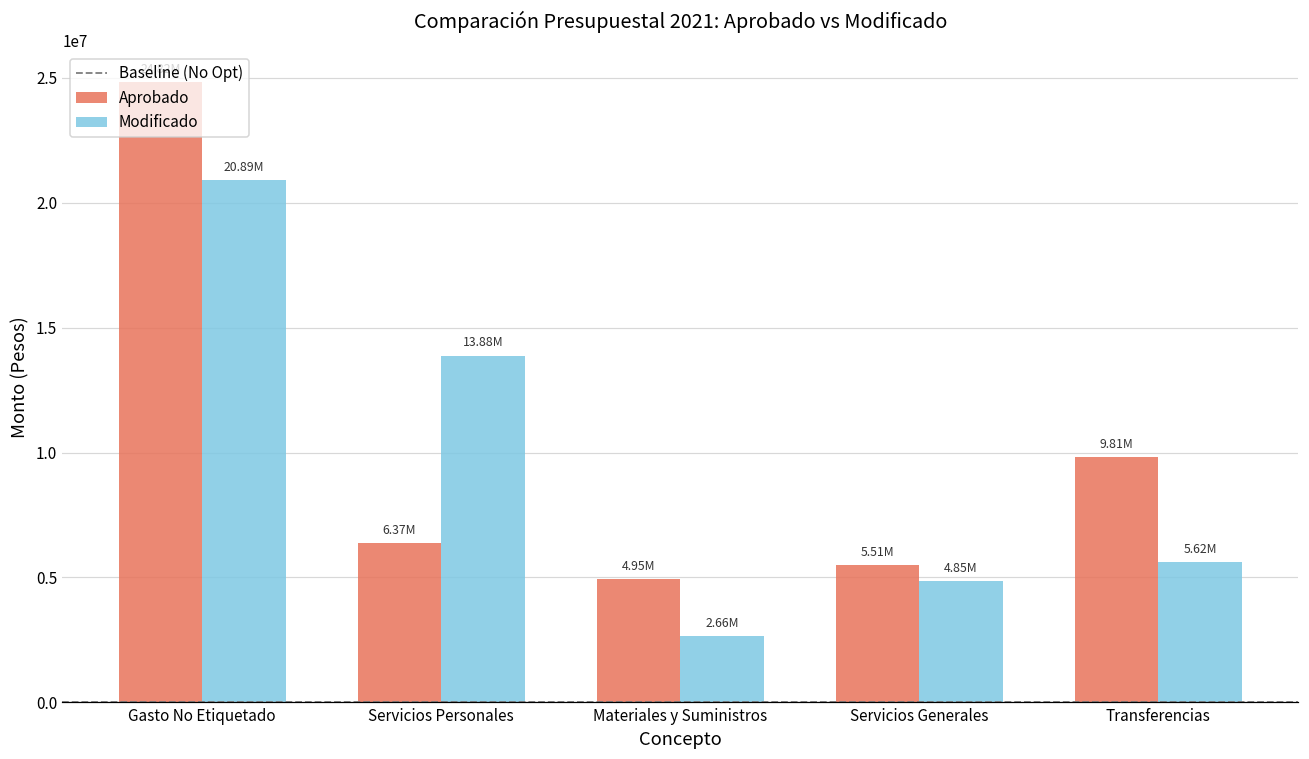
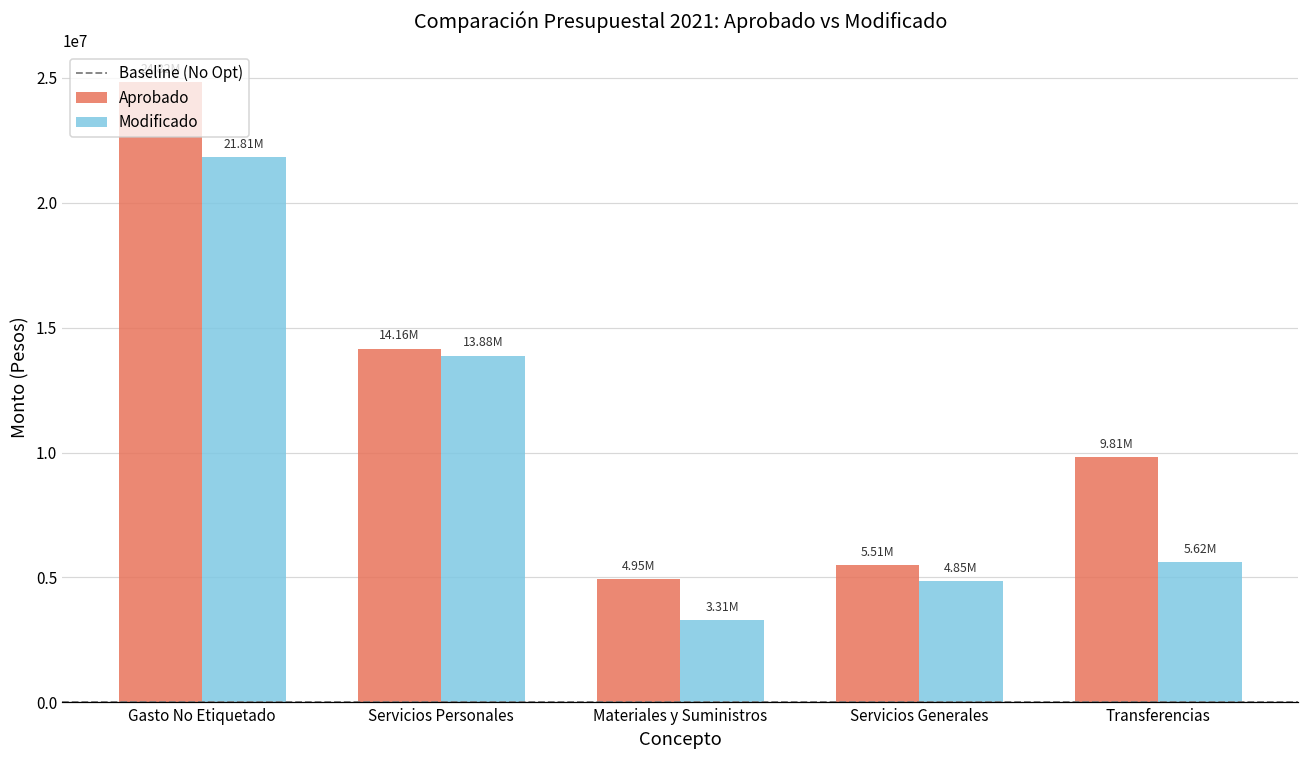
  {
    "Aprobado": {
-     "Servicios Personales": "6.37M",
+     "Servicios Personales": "14.16M",
      "Materiales y Suministros": "4.95M",
      "Servicios Generales": "5.51M",
      "Transferencias": "9.81M"
    },
    "Modificado": {
-     "Gasto No Etiquetado": "20.89M",
+     "Gasto No Etiquetado": "21.81M",
      "Servicios Personales": "13.88M",
-     "Materiales y Suministros": "2.66M",
+     "Materiales y Suministros": "3.31M",
      "Servicios Generales": "4.85M",
      "Transferencias": "5.62M"
    }
  }
